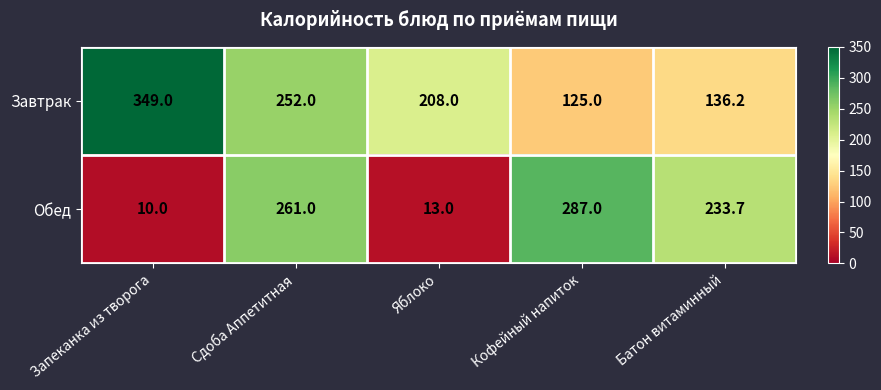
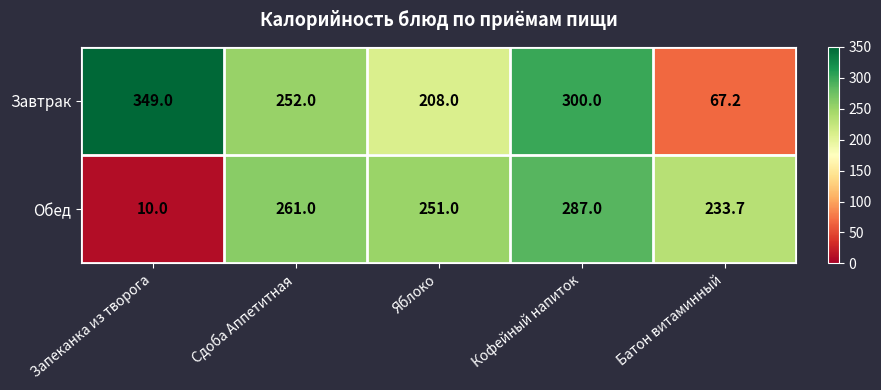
  {
    "Завтрак": {
      "Запеканка из творога": 349.0,
      "Сдоба Аппетитная": 252.0,
      "Яблоко": 208.0,
-     "Кофейный напиток": 125.0,
-     "Батон витаминный": 136.2
+     "Кофейный напиток": 300.0,
+     "Батон витаминный": 67.2
    },
    "Обед": {
      "Запеканка из творога": 10.0,
      "Сдоба Аппетитная": 261.0,
-     "Яблоко": 13.0,
+     "Яблоко": 251.0,
      "Кофейный напиток": 287.0,
      "Батон витаминный": 233.7
    }
  }
